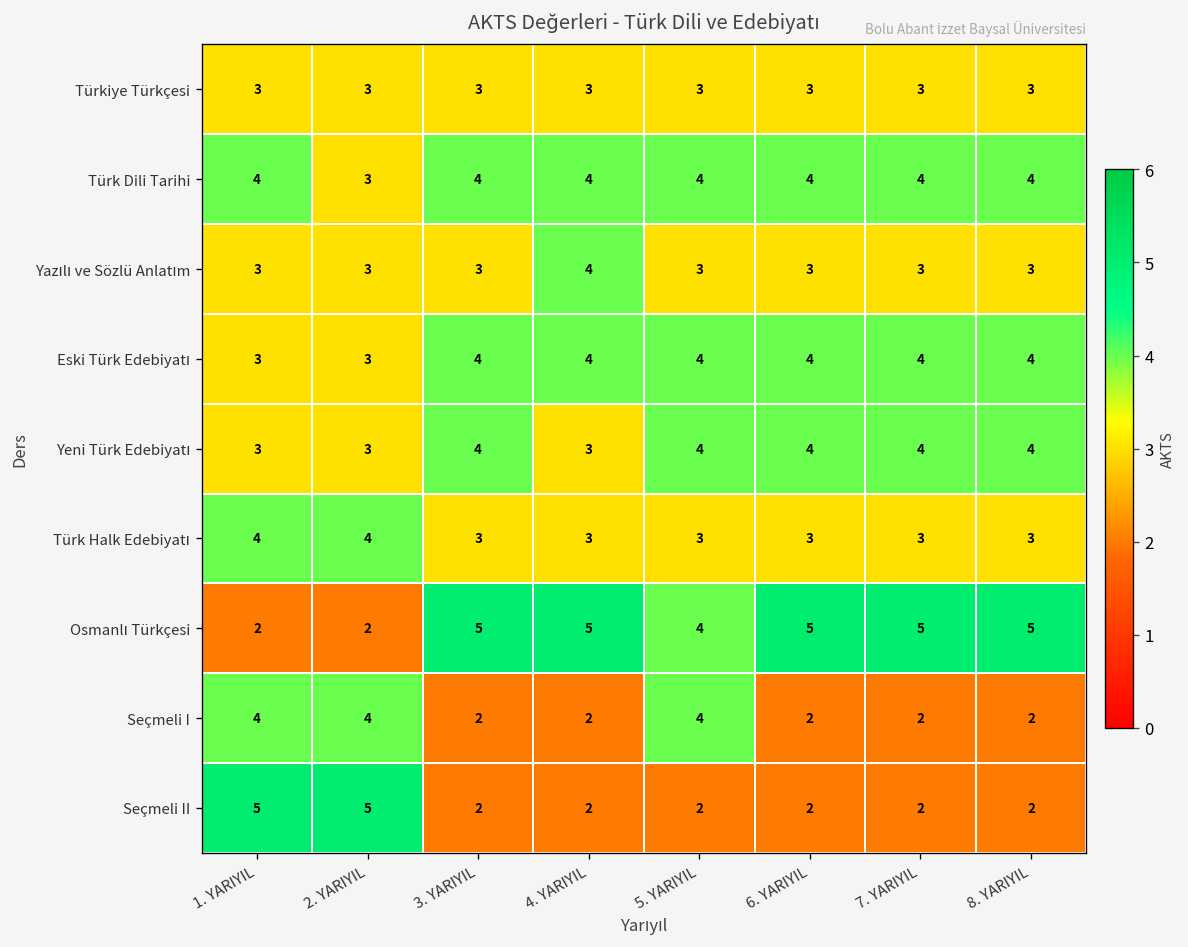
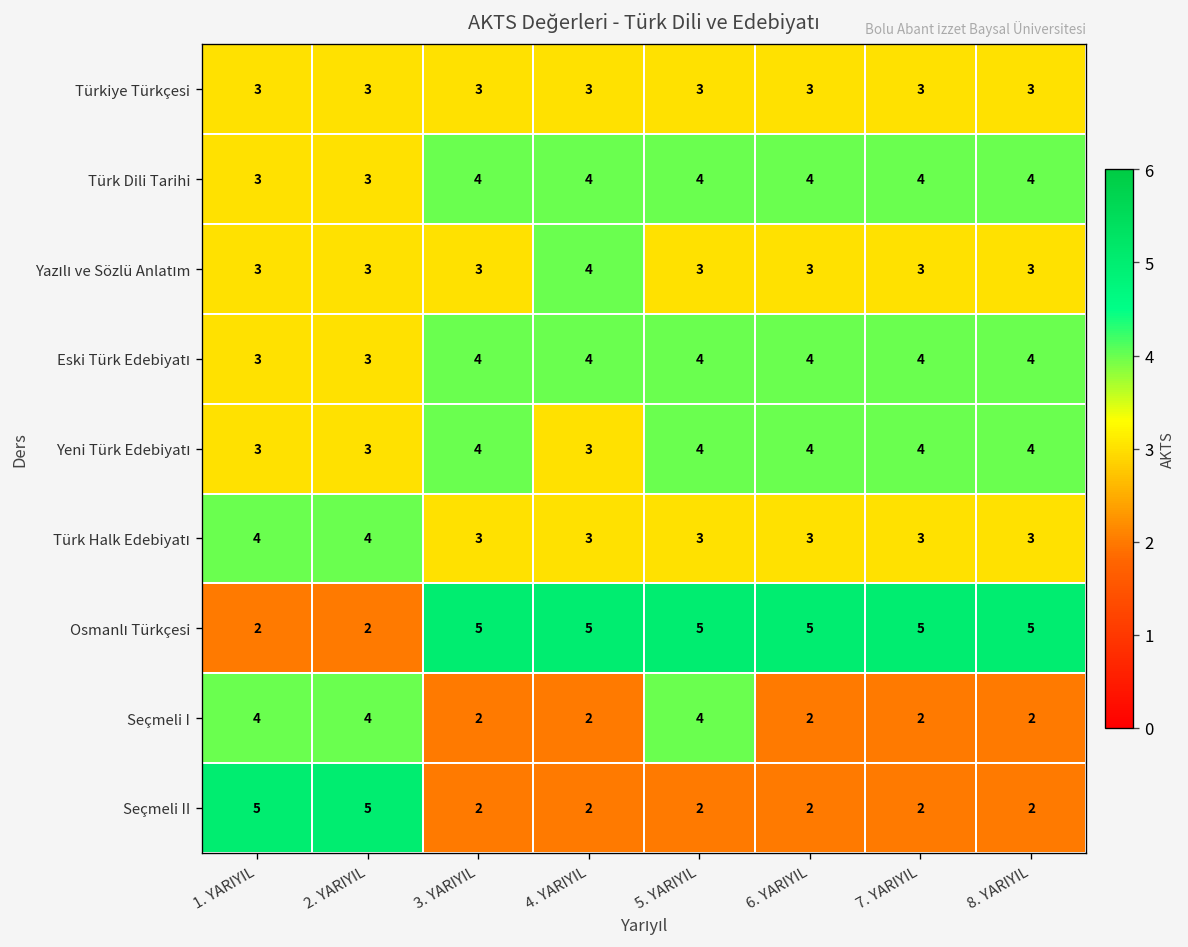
  {
    "Türkiye Türkçesi": {
      "1. YARIYIL": 3,
      "2. YARIYIL": 3,
      "3. YARIYIL": 3,
      "4. YARIYIL": 3,
      "5. YARIYIL": 3,
      "6. YARIYIL": 3,
      "7. YARIYIL": 3,
      "8. YARIYIL": 3
    },
    "Türk Dili Tarihi": {
-     "1. YARIYIL": 4,
+     "1. YARIYIL": 3,
      "2. YARIYIL": 3,
      "3. YARIYIL": 4,
      "4. YARIYIL": 4,
      "5. YARIYIL": 4,
      "6. YARIYIL": 4,
      "7. YARIYIL": 4,
      "8. YARIYIL": 4
    },
    "Yazılı ve Sözlü Anlatım": {
      "1. YARIYIL": 3,
      "2. YARIYIL": 3,
      "3. YARIYIL": 3,
      "4. YARIYIL": 4,
      "5. YARIYIL": 3,
      "6. YARIYIL": 3,
      "7. YARIYIL": 3,
      "8. YARIYIL": 3
    },
    "Eski Türk Edebiyatı": {
      "1. YARIYIL": 3,
      "2. YARIYIL": 3,
      "3. YARIYIL": 4,
      "4. YARIYIL": 4,
      "5. YARIYIL": 4,
      "6. YARIYIL": 4,
      "7. YARIYIL": 4,
      "8. YARIYIL": 4
    },
    "Yeni Türk Edebiyatı": {
      "1. YARIYIL": 3,
      "2. YARIYIL": 3,
      "3. YARIYIL": 4,
      "4. YARIYIL": 3,
      "5. YARIYIL": 4,
      "6. YARIYIL": 4,
      "7. YARIYIL": 4,
      "8. YARIYIL": 4
    },
    "Türk Halk Edebiyatı": {
      "1. YARIYIL": 4,
      "2. YARIYIL": 4,
      "3. YARIYIL": 3,
      "4. YARIYIL": 3,
      "5. YARIYIL": 3,
      "6. YARIYIL": 3,
      "7. YARIYIL": 3,
      "8. YARIYIL": 3
    },
    "Osmanlı Türkçesi": {
      "1. YARIYIL": 2,
      "2. YARIYIL": 2,
      "3. YARIYIL": 5,
      "4. YARIYIL": 5,
-     "5. YARIYIL": 4,
+     "5. YARIYIL": 5,
      "6. YARIYIL": 5,
      "7. YARIYIL": 5,
      "8. YARIYIL": 5
    },
    "Seçmeli I": {
      "1. YARIYIL": 4,
      "2. YARIYIL": 4,
      "3. YARIYIL": 2,
      "4. YARIYIL": 2,
      "5. YARIYIL": 4,
      "6. YARIYIL": 2,
      "7. YARIYIL": 2,
      "8. YARIYIL": 2
    },
    "Seçmeli II": {
      "1. YARIYIL": 5,
      "2. YARIYIL": 5,
      "3. YARIYIL": 2,
      "4. YARIYIL": 2,
      "5. YARIYIL": 2,
      "6. YARIYIL": 2,
      "7. YARIYIL": 2,
      "8. YARIYIL": 2
    }
  }
